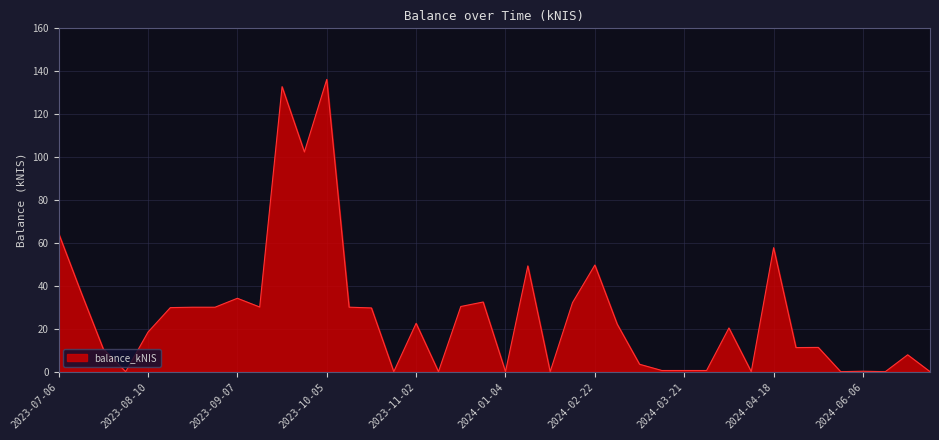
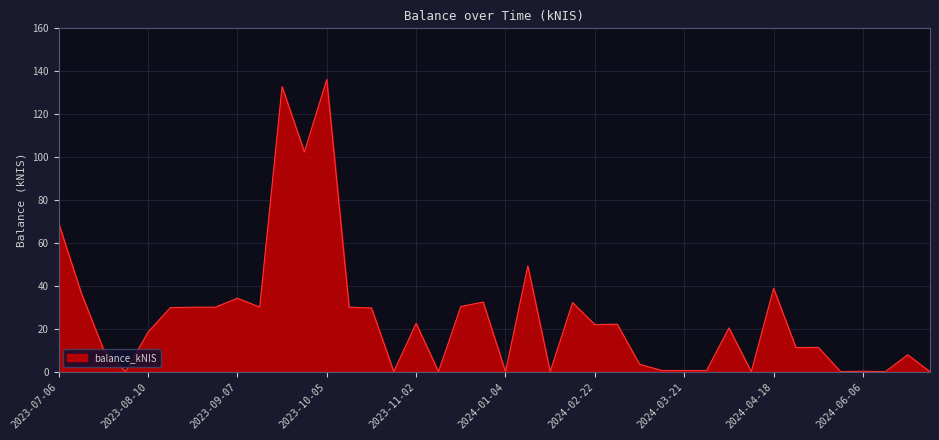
  {
-   "2023-07-06": 64,
+   "2023-07-06": 69,
    "2023-08-10": 18,
    "2023-09-07": 34,
    "2023-10-05": 136,
    "2023-11-02": 23,
    "2024-01-04": 0,
-   "2024-02-22": 50,
+   "2024-02-22": 22,
    "2024-03-21": 1,
-   "2024-04-18": 58,
+   "2024-04-18": 39,
    "2024-06-06": 0
  }
